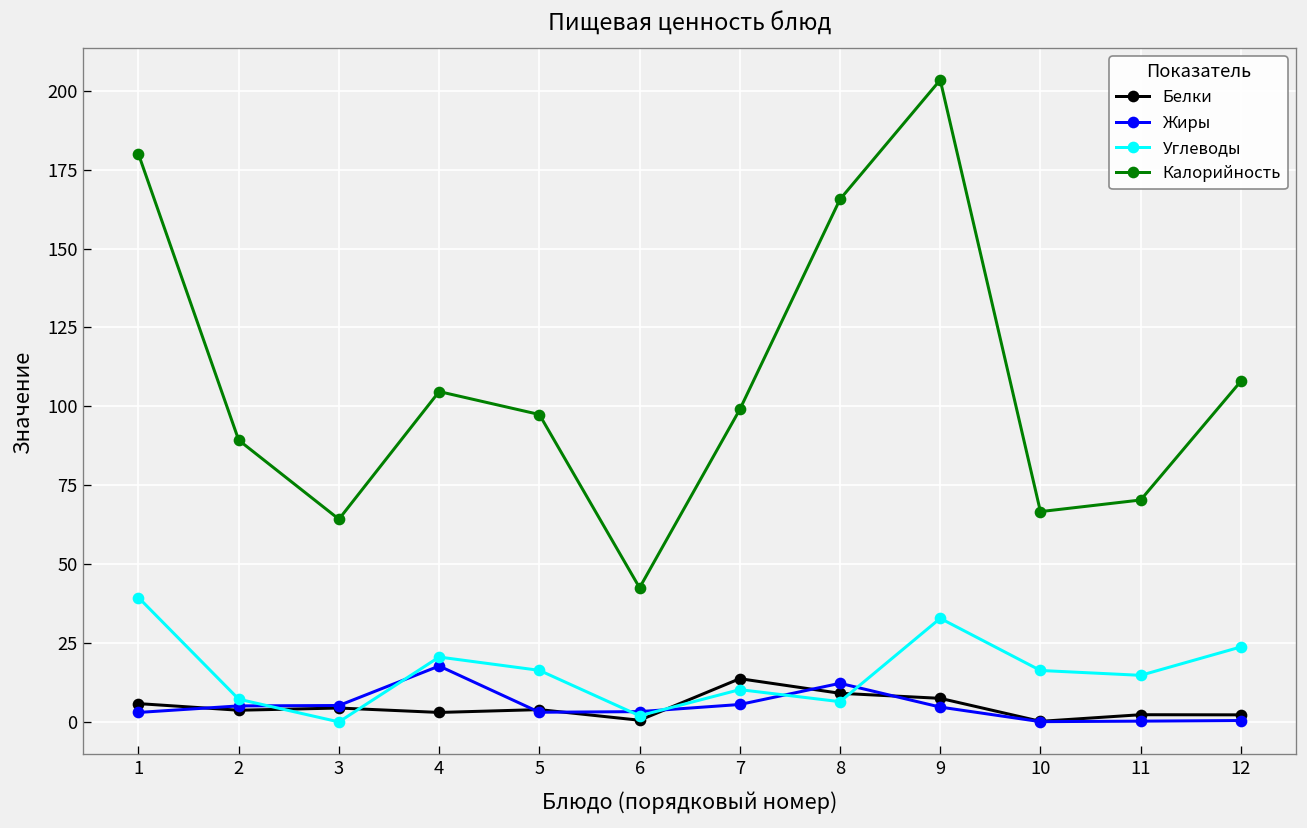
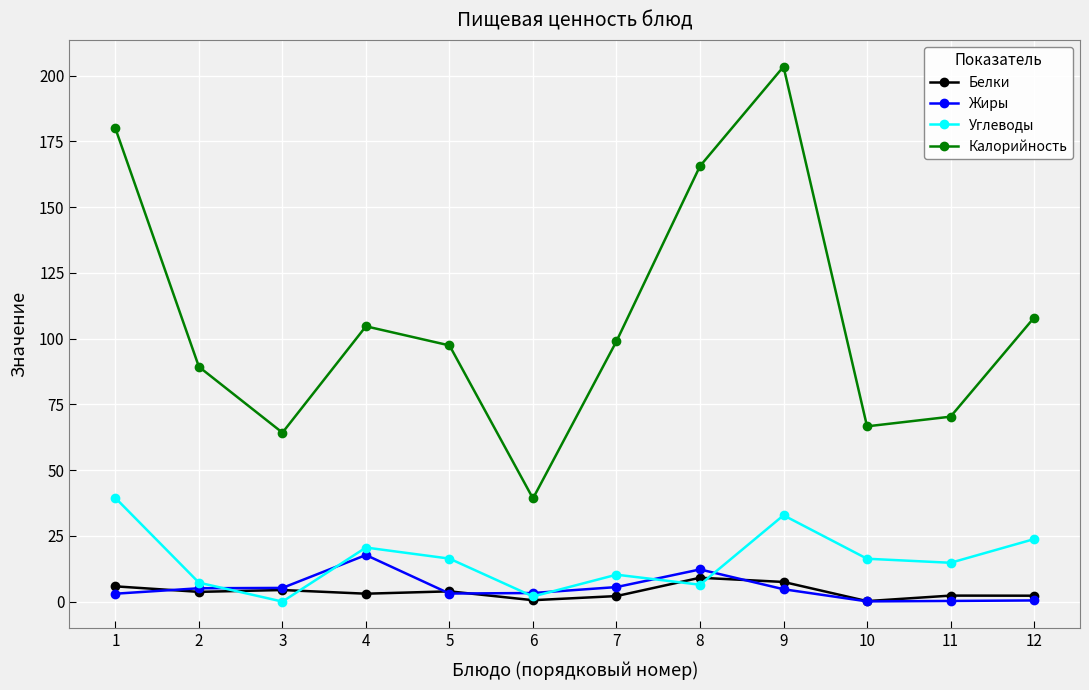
  {
    "Белки": {
      "1": 6,
      "2": 4,
      "4": 3,
      "6": 1,
-     "7": 14,
+     "7": 2,
      "8": 9,
      "9": 7,
      "11": 2,
      "12": 2
    },
    "Жиры": {
      "1": 3,
      "2": 5,
      "4": 18,
      "6": 3,
      "7": 6,
      "8": 12,
      "9": 5,
      "11": 0,
      "12": 0
    },
    "Углеводы": {
      "1": 39,
      "2": 7,
      "3": 0,
      "4": 21,
      "5": 16,
      "6": 2,
      "7": 10,
      "8": 6,
      "9": 33,
      "10": 16,
      "11": 15,
      "12": 24
    },
    "Калорийность": {
      "1": 180,
      "2": 89,
      "3": 64,
      "4": 105,
      "5": 97,
-     "6": 43,
+     "6": 39,
      "7": 99,
      "8": 166,
      "9": 203,
      "10": 67,
      "11": 70,
      "12": 108
    }
  }
